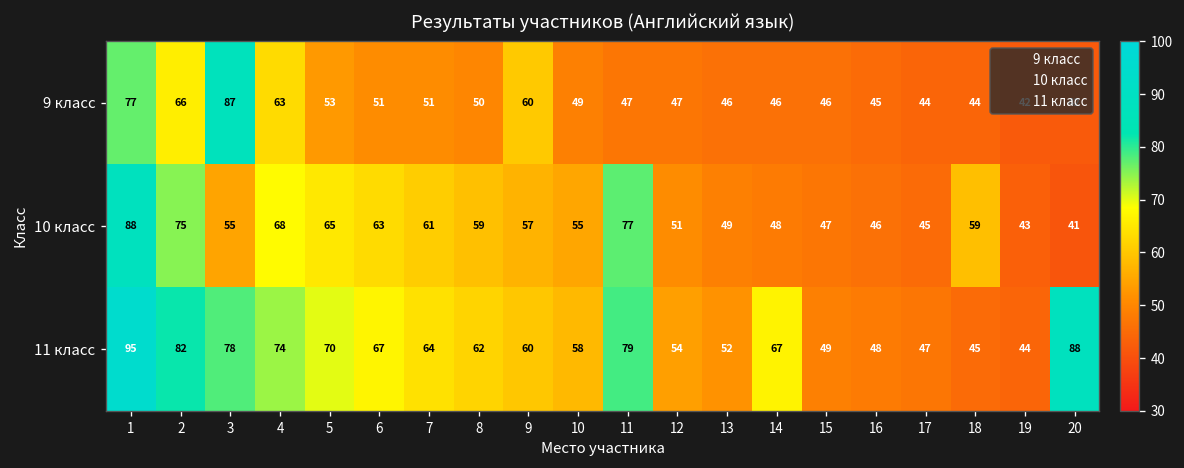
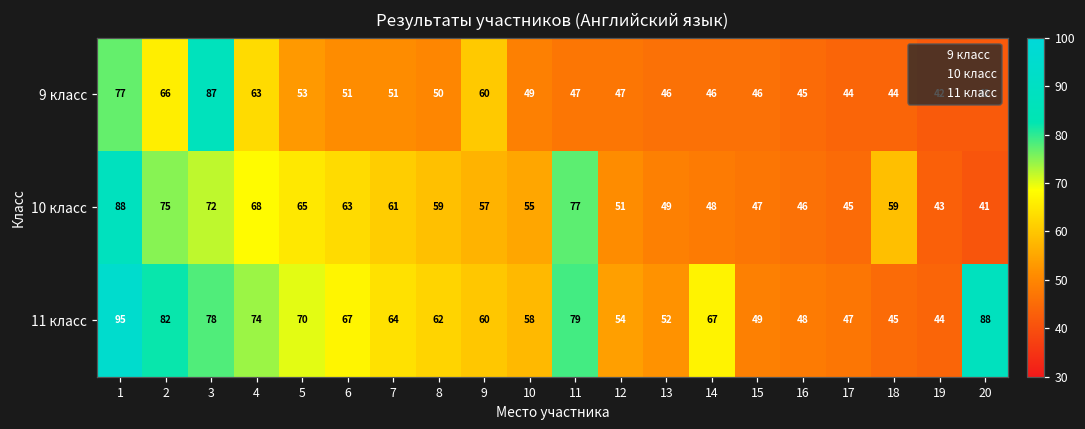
  {
    "10 класс": {
-     "3": 55
+     "3": 72
    }
  }
